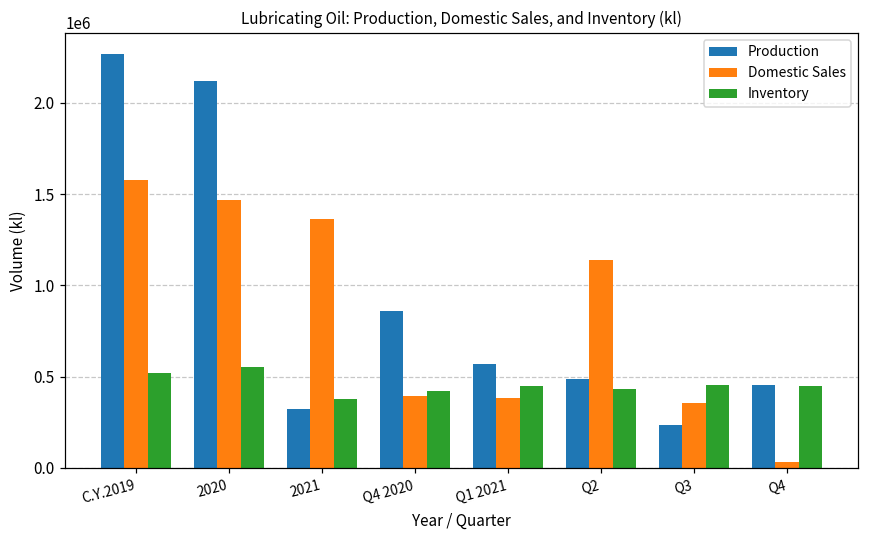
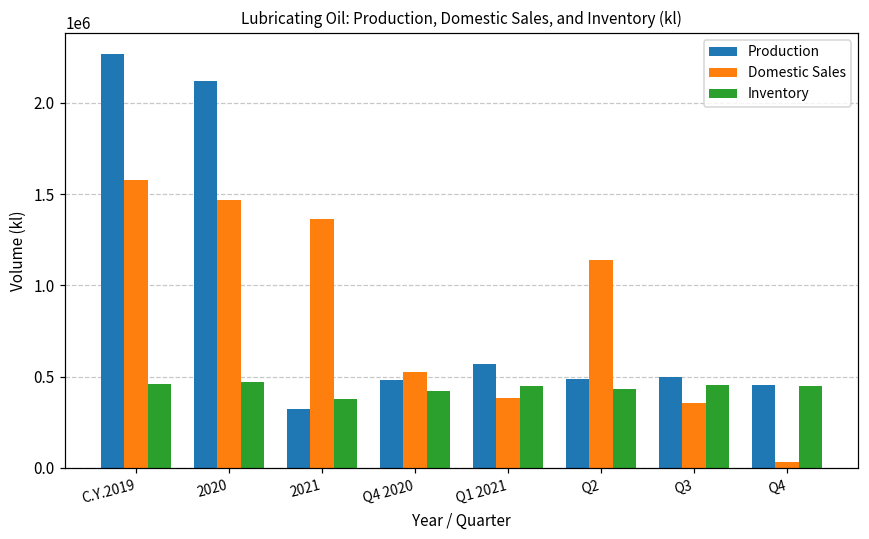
  {
    "Production": {
      "C.Y.2019": 2270000,
      "2020": 2120000,
      "2021": 320000,
-     "Q4 2020": 860000,
+     "Q4 2020": 480000,
      "Q1 2021": 570000,
      "Q2": 490000,
-     "Q3": 230000,
+     "Q3": 500000,
      "Q4": 450000
    },
    "Domestic Sales": {
      "C.Y.2019": 1580000,
      "2020": 1470000,
      "2021": 1370000,
-     "Q4 2020": 400000,
+     "Q4 2020": 530000,
      "Q1 2021": 380000,
      "Q2": 1140000,
      "Q3": 360000,
      "Q4": 30000
    },
    "Inventory": {
-     "C.Y.2019": 520000,
-     "2020": 550000,
+     "C.Y.2019": 460000,
+     "2020": 470000,
      "2021": 380000,
      "Q4 2020": 420000,
      "Q1 2021": 450000,
      "Q2": 430000,
      "Q3": 450000,
      "Q4": 450000
    }
  }
